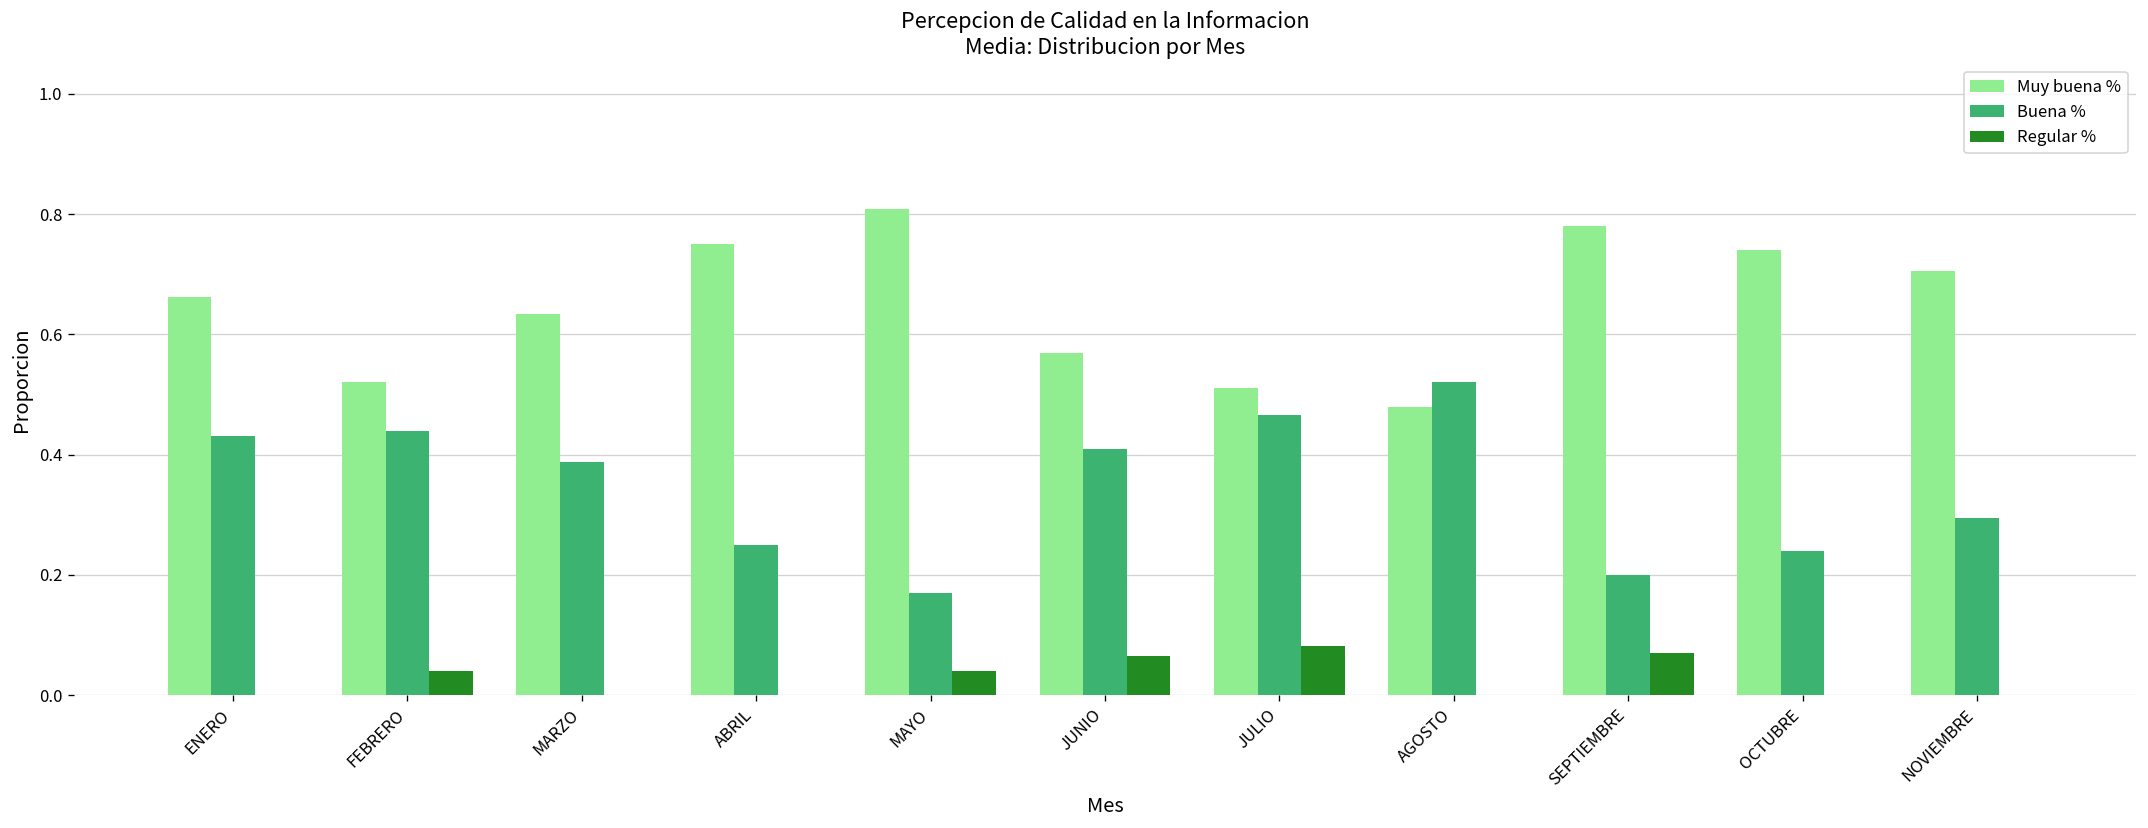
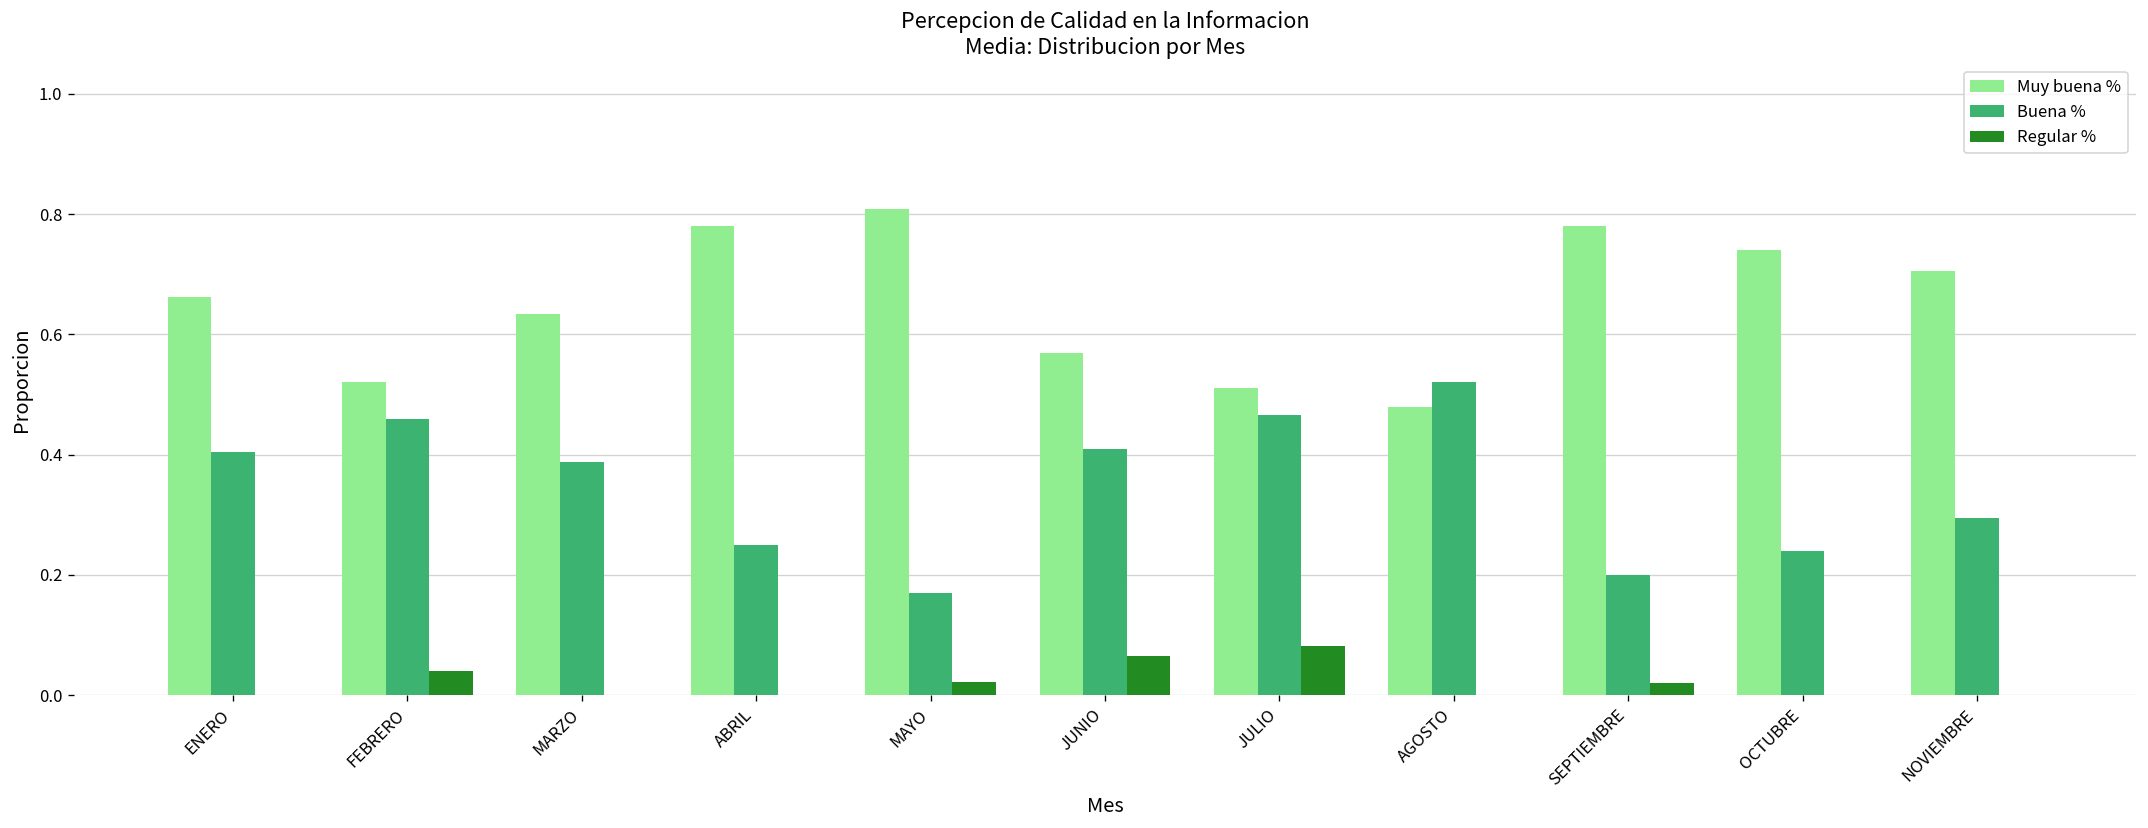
  {
    "Muy buena %": {
      "ENERO": 0.66,
      "FEBRERO": 0.52,
      "MARZO": 0.63,
-     "ABRIL": 0.75,
+     "ABRIL": 0.78,
      "MAYO": 0.81,
      "JUNIO": 0.57,
      "JULIO": 0.51,
      "AGOSTO": 0.48,
      "SEPTIEMBRE": 0.78,
      "OCTUBRE": 0.74,
      "NOVIEMBRE": 0.71
    },
    "Buena %": {
-     "ENERO": 0.43,
-     "FEBRERO": 0.44,
+     "ENERO": 0.40,
+     "FEBRERO": 0.46,
      "MARZO": 0.39,
      "ABRIL": 0.25,
      "MAYO": 0.17,
      "JUNIO": 0.41,
      "JULIO": 0.47,
      "AGOSTO": 0.52,
      "SEPTIEMBRE": 0.20,
      "OCTUBRE": 0.24,
      "NOVIEMBRE": 0.29
    },
    "Regular %": {
      "ENERO": 0.00,
      "FEBRERO": 0.04,
      "MARZO": 0.00,
      "ABRIL": 0.00,
-     "MAYO": 0.04,
+     "MAYO": 0.02,
      "JUNIO": 0.07,
      "JULIO": 0.08,
      "AGOSTO": 0.00,
-     "SEPTIEMBRE": 0.07,
+     "SEPTIEMBRE": 0.02,
      "OCTUBRE": 0.00,
      "NOVIEMBRE": 0.00
    }
  }
